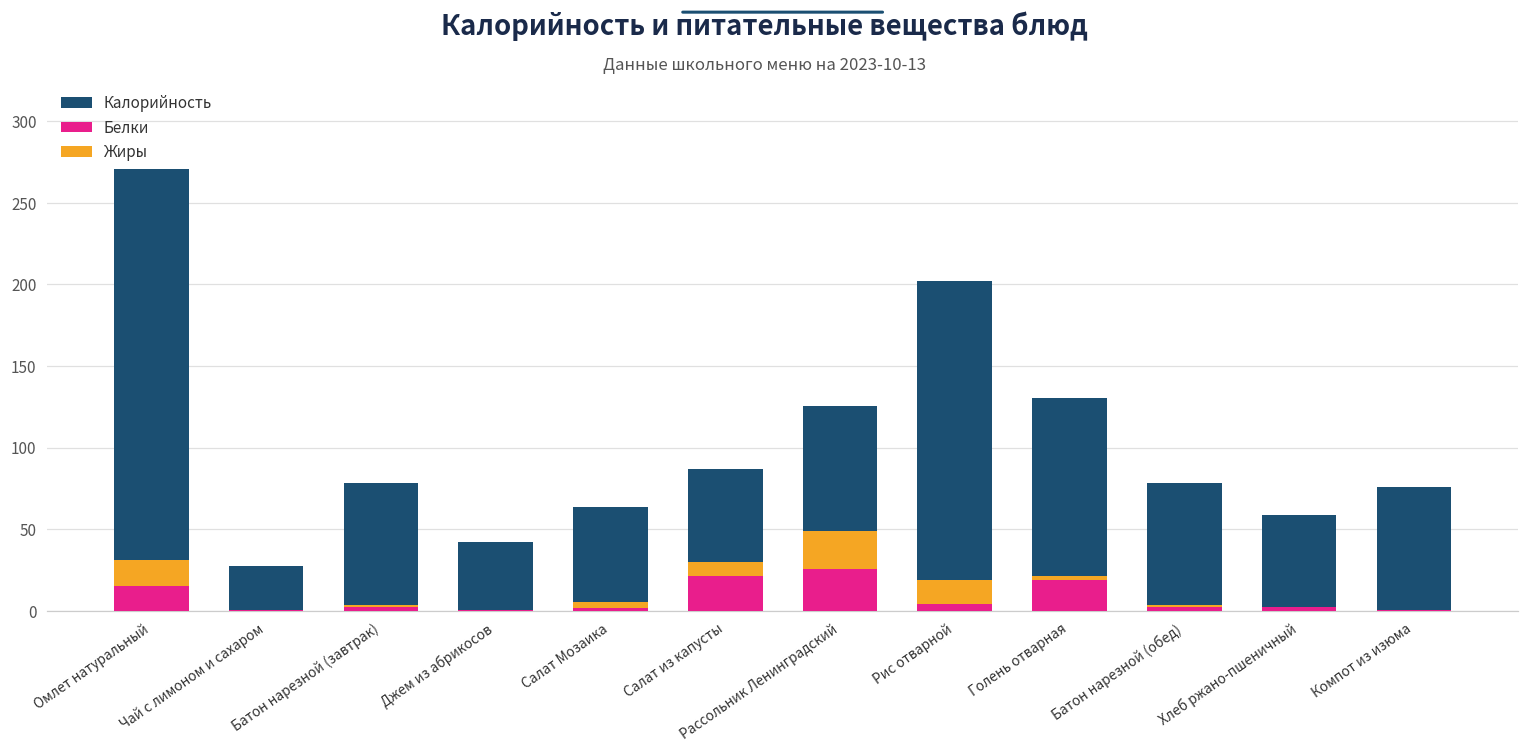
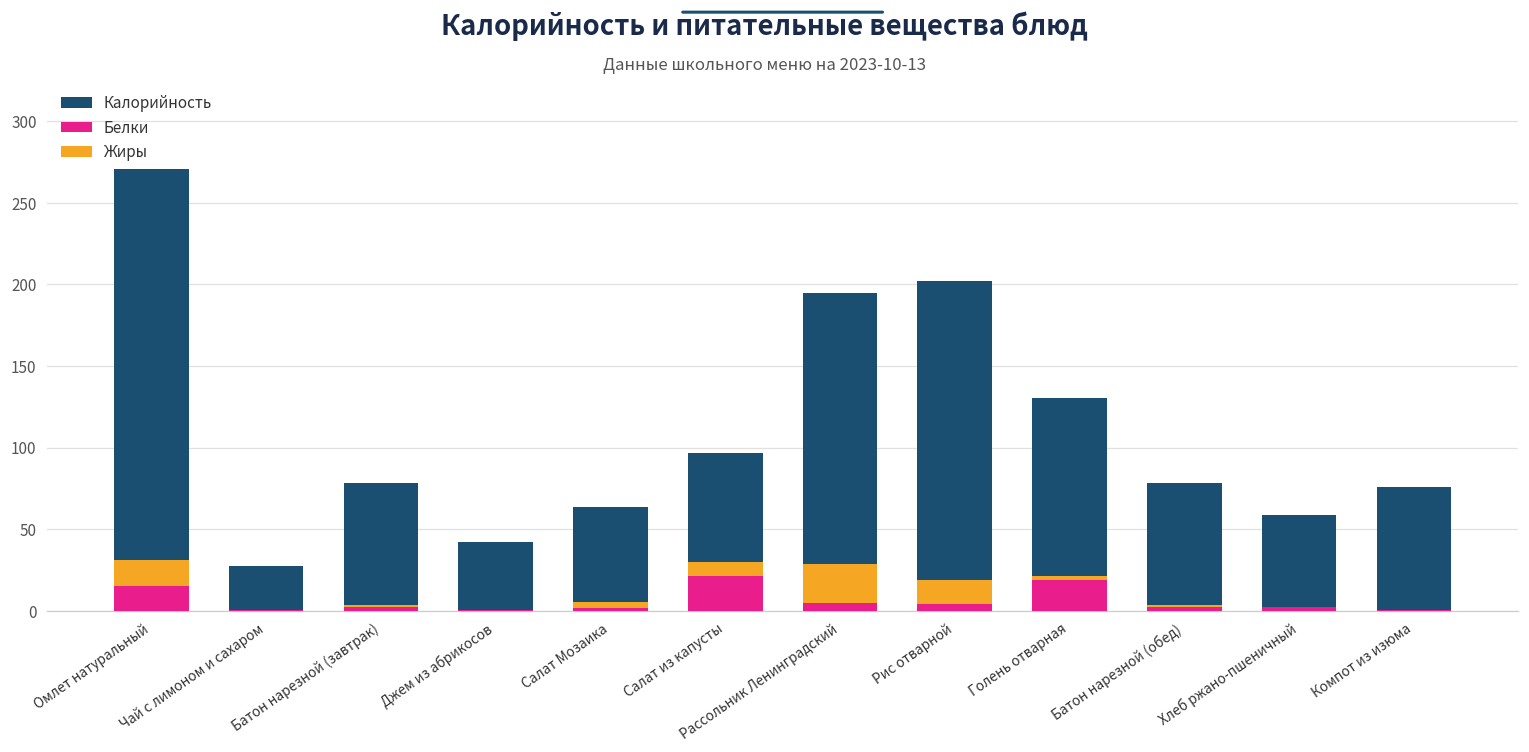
  {
    "Калорийность": {
      "Омлет натуральный": 271,
      "Чай с лимоном и сахаром": 27,
      "Батон нарезной (завтрак)": 79,
      "Джем из абрикосов": 42,
      "Салат Мозаика": 64,
-     "Салат из капусты": 87,
-     "Рассольник Ленинградский": 126,
+     "Салат из капусты": 97,
+     "Рассольник Ленинградский": 195,
      "Рис отварной": 202,
      "Голень отварная": 131,
      "Батон нарезной (обед)": 79,
      "Хлеб ржано-пшеничный": 59,
      "Компот из изюма": 76
    },
    "Белки": {
-     "Рассольник Ленинградский": 26
+     "Рассольник Ленинградский": 5
    },
    "Жиры": {
      "Чай с лимоном и сахаром": 0,
      "Джем из абрикосов": 0
    }
  }
